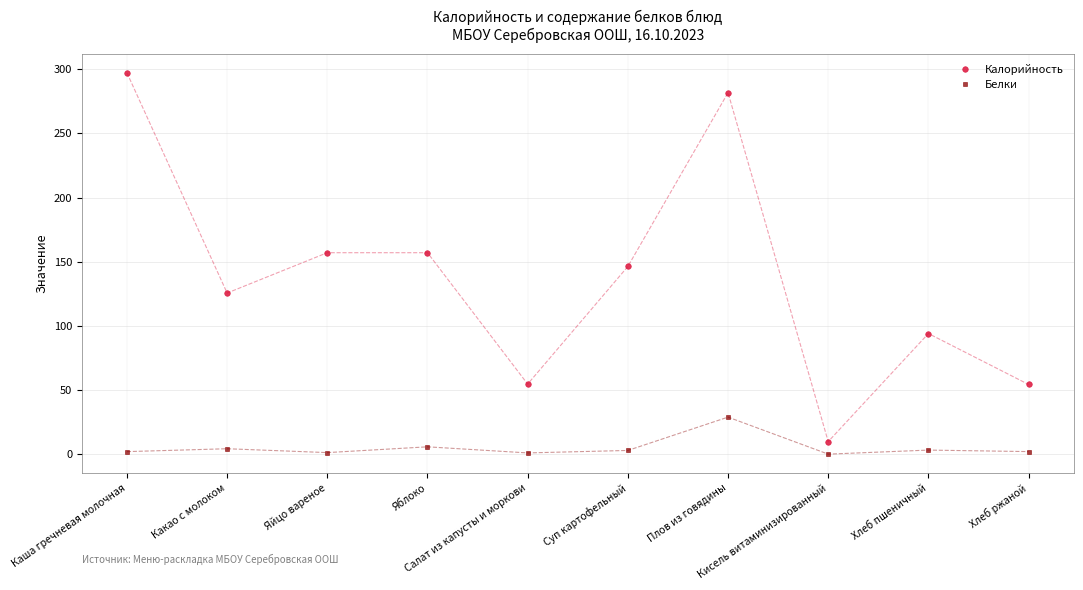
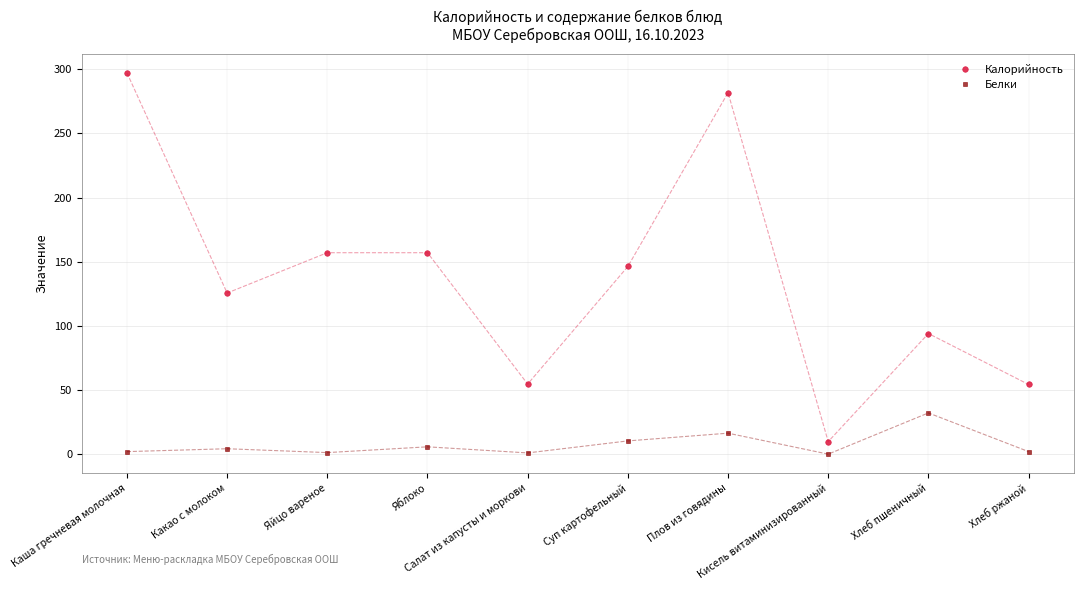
  {
    "Калорийность": {
      "Каша гречневая молочная": 297,
      "Какао с молоком": 126,
      "Яйцо вареное": 157,
      "Яблоко": 157,
      "Салат из капусты и моркови": 55,
      "Суп картофельный": 146,
      "Плов из говядины": 282,
      "Кисель витаминизированный": 10,
      "Хлеб пшеничный": 94,
      "Хлеб ржаной": 54
    },
    "Белки": {
      "Каша гречневая молочная": 2,
      "Какао с молоком": 4,
      "Яйцо вареное": 1,
      "Яблоко": 6,
      "Салат из капусты и моркови": 1,
-     "Суп картофельный": 3,
-     "Плов из говядины": 29,
+     "Суп картофельный": 10,
+     "Плов из говядины": 16,
      "Кисель витаминизированный": 0,
-     "Хлеб пшеничный": 3,
+     "Хлеб пшеничный": 32,
      "Хлеб ржаной": 2
    }
  }
